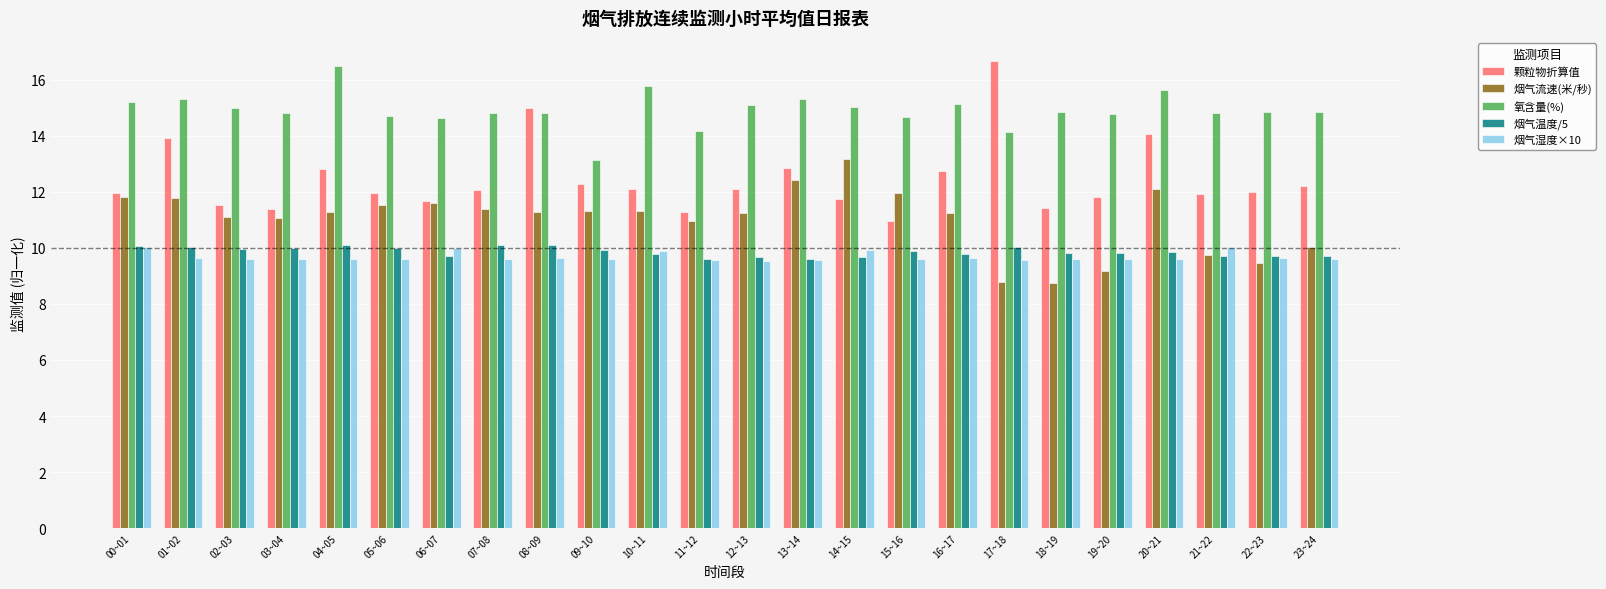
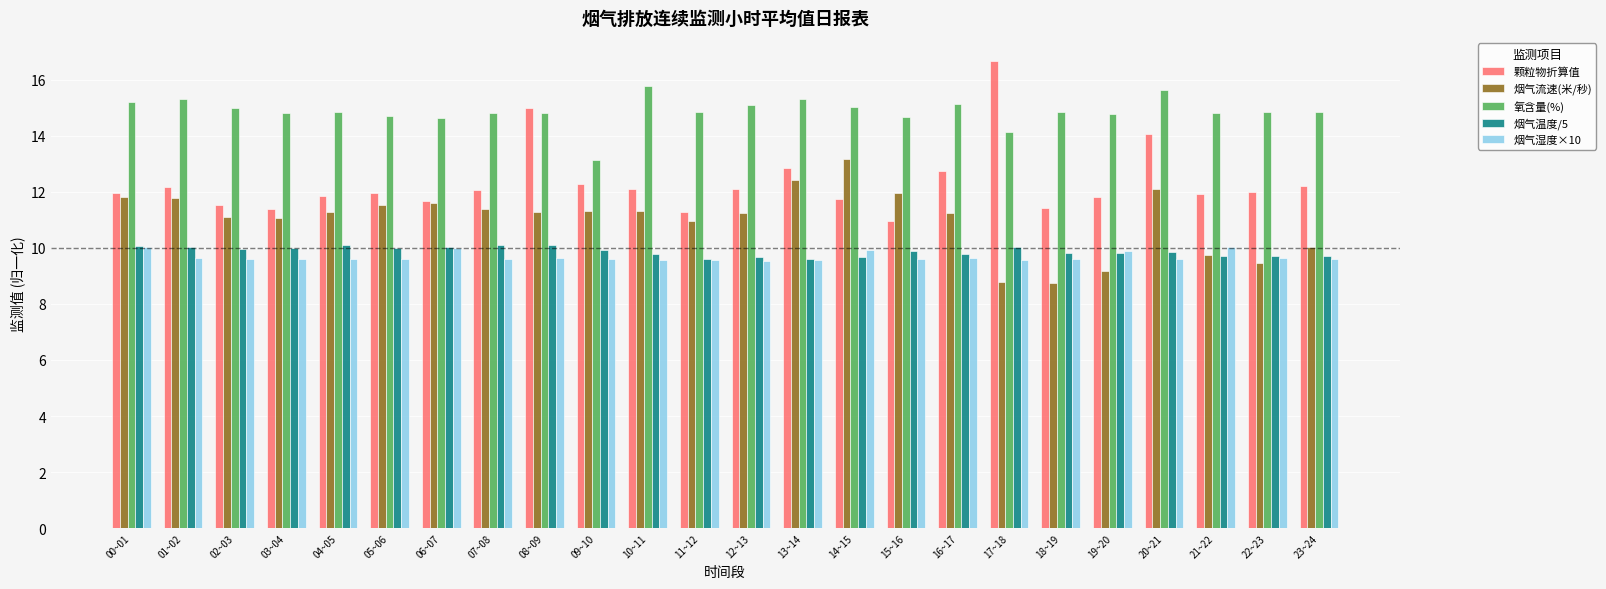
  {
    "颗粒物折算值": {
      "00~01": 12.0,
-     "01~02": 13.9,
+     "01~02": 12.2,
      "02~03": 11.5,
      "03~04": 11.4,
-     "04~05": 12.8,
+     "04~05": 11.9,
      "05~06": 12.0,
      "06~07": 11.7,
      "07~08": 12.1,
      "08~09": 15.0,
      "09~10": 12.3,
      "10~11": 12.1,
      "11~12": 11.3,
      "12~13": 12.1,
      "13~14": 12.9,
      "14~15": 11.7,
      "15~16": 10.9,
      "16~17": 12.8,
      "17~18": 16.7,
      "18~19": 11.4,
      "19~20": 11.8,
      "20~21": 14.0,
      "21~22": 11.9,
      "22~23": 12.0,
      "23~24": 12.2
    },
    "烟气流速(米/秒)": {
      "00~01": 11.8,
      "01~02": 11.8,
      "02~03": 11.1,
      "03~04": 11.1,
      "04~05": 11.3,
      "05~06": 11.5,
      "06~07": 11.6,
      "07~08": 11.4,
      "08~09": 11.3,
      "09~10": 11.3,
      "10~11": 11.3,
      "11~12": 10.9,
      "12~13": 11.3,
      "13~14": 12.4,
      "14~15": 13.2,
      "15~16": 12.0,
      "16~17": 11.2,
      "17~18": 8.8,
      "18~19": 8.8,
      "19~20": 9.2,
      "20~21": 12.1,
      "21~22": 9.8,
      "22~23": 9.5,
      "23~24": 10.0
    },
    "氧含量(%)": {
      "00~01": 15.2,
      "01~02": 15.3,
      "02~03": 15.0,
      "03~04": 14.8,
-     "04~05": 16.5,
+     "04~05": 14.8,
      "05~06": 14.7,
      "06~07": 14.6,
      "07~08": 14.8,
      "08~09": 14.8,
      "09~10": 13.1,
      "10~11": 15.8,
-     "11~12": 14.2,
+     "11~12": 14.9,
      "12~13": 15.1,
      "13~14": 15.3,
      "14~15": 15.0,
      "15~16": 14.7,
      "16~17": 15.1,
      "17~18": 14.1,
      "18~19": 14.9,
      "19~20": 14.8,
      "20~21": 15.6,
      "21~22": 14.8,
      "22~23": 14.8,
      "23~24": 14.8
    },
    "烟气温度/5": {
      "00~01": 10.1,
      "01~02": 10.0,
      "02~03": 10.0,
      "03~04": 10.0,
      "04~05": 10.1,
      "05~06": 10.0,
-     "06~07": 9.7,
+     "06~07": 10.0,
      "07~08": 10.1,
      "08~09": 10.1,
      "09~10": 9.9,
      "10~11": 9.8,
      "11~12": 9.6,
      "12~13": 9.7,
      "13~14": 9.6,
      "14~15": 9.7,
      "15~16": 9.9,
      "16~17": 9.8,
      "17~18": 10.0,
      "18~19": 9.8,
      "19~20": 9.8,
      "20~21": 9.8,
      "21~22": 9.7,
      "22~23": 9.7,
      "23~24": 9.7
    },
    "烟气湿度×10": {
      "00~01": 10.0,
      "01~02": 9.6,
      "02~03": 9.6,
      "03~04": 9.6,
      "04~05": 9.6,
      "05~06": 9.6,
      "06~07": 10.0,
      "07~08": 9.6,
      "08~09": 9.6,
      "09~10": 9.6,
-     "10~11": 9.9,
+     "10~11": 9.6,
      "11~12": 9.5,
      "12~13": 9.5,
      "13~14": 9.6,
      "14~15": 9.9,
      "15~16": 9.6,
      "16~17": 9.7,
      "17~18": 9.5,
      "18~19": 9.6,
-     "19~20": 9.6,
+     "19~20": 9.9,
      "20~21": 9.6,
      "21~22": 10.0,
      "22~23": 9.6,
      "23~24": 9.6
    }
  }
